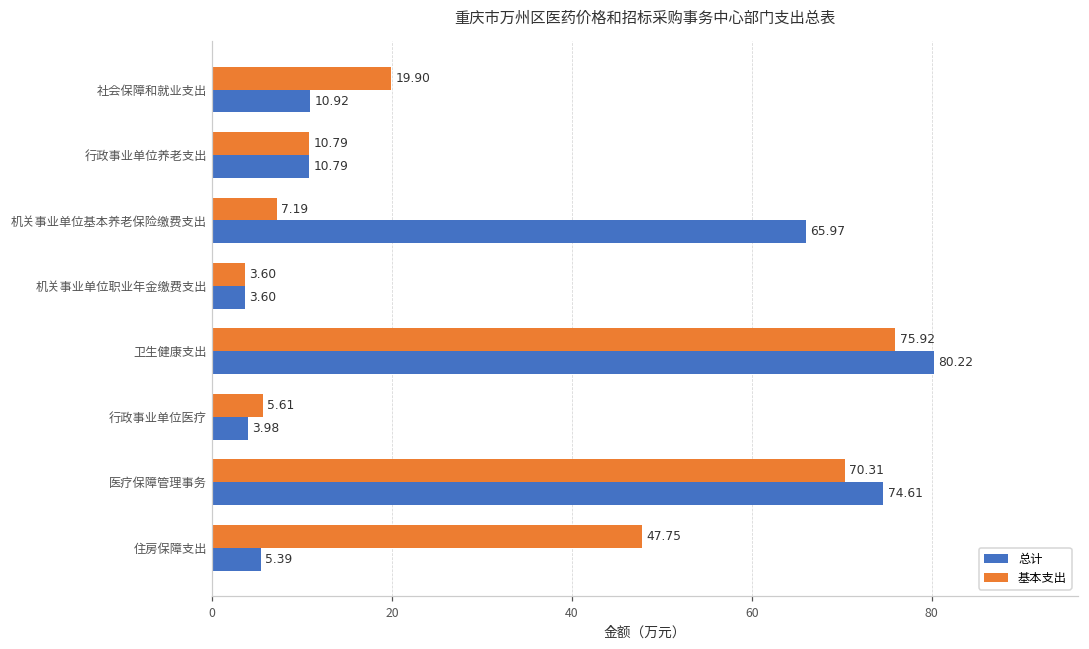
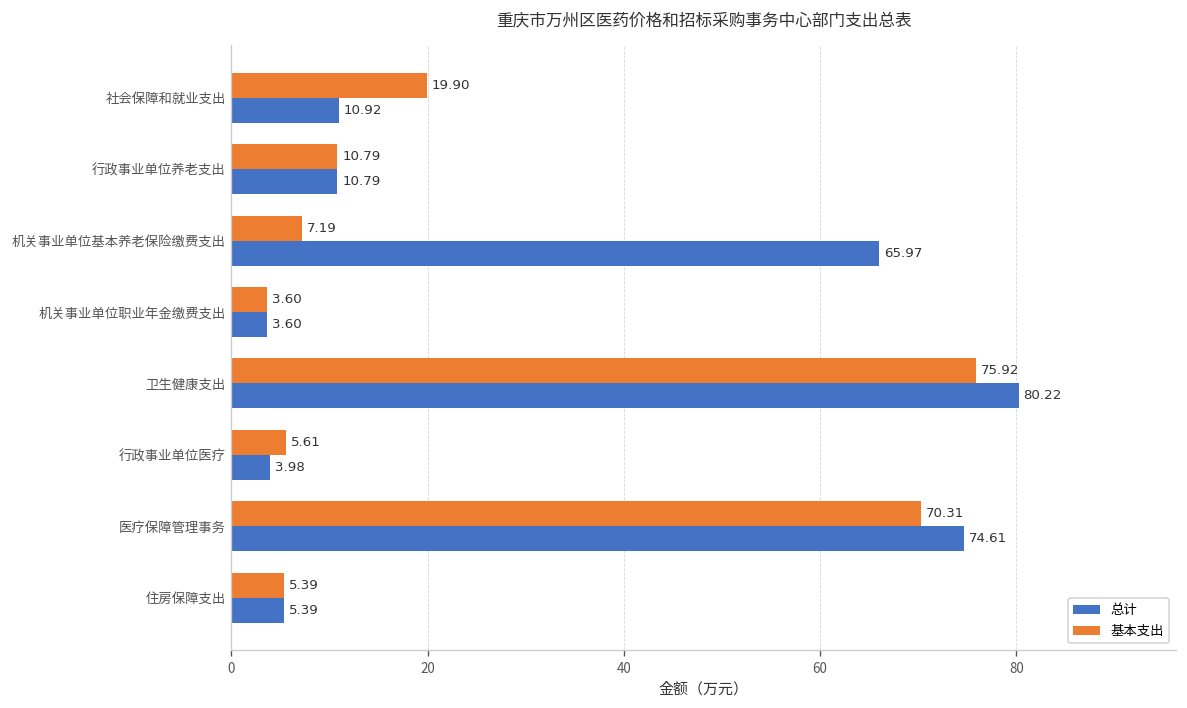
  {
    "总计": {
      "社会保障和就业支出": 10.92,
      "行政事业单位养老支出": 10.79,
      "机关事业单位基本养老保险缴费支出": 65.97,
      "机关事业单位职业年金缴费支出": 3.60,
      "卫生健康支出": 80.22,
      "行政事业单位医疗": 3.98,
      "医疗保障管理事务": 74.61,
      "住房保障支出": 5.39
    },
    "基本支出": {
      "社会保障和就业支出": 19.90,
      "行政事业单位养老支出": 10.79,
      "机关事业单位基本养老保险缴费支出": 7.19,
      "机关事业单位职业年金缴费支出": 3.60,
      "卫生健康支出": 75.92,
      "行政事业单位医疗": 5.61,
      "医疗保障管理事务": 70.31,
-     "住房保障支出": 47.75
+     "住房保障支出": 5.39
    }
  }
